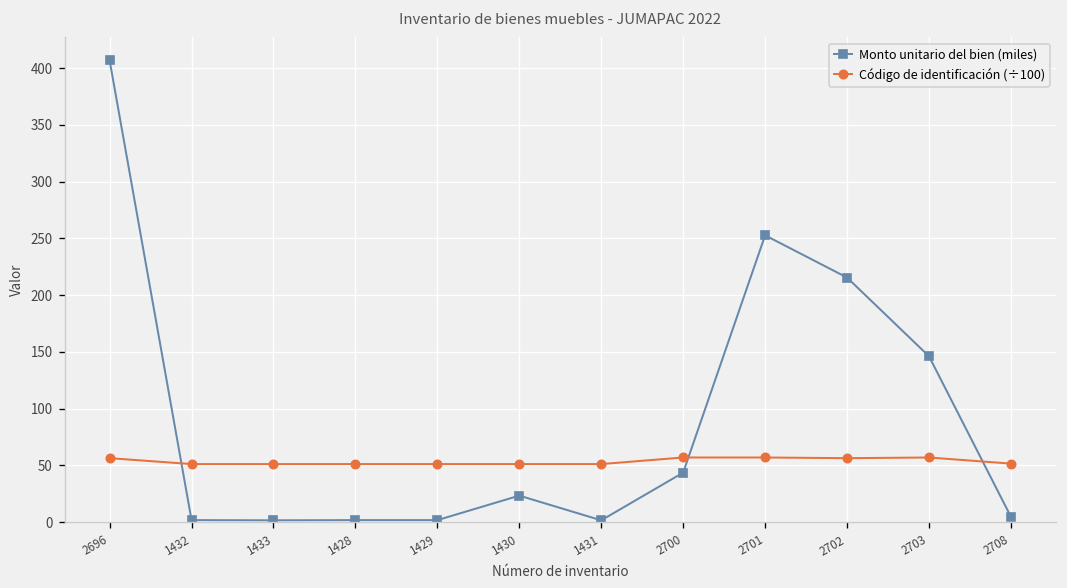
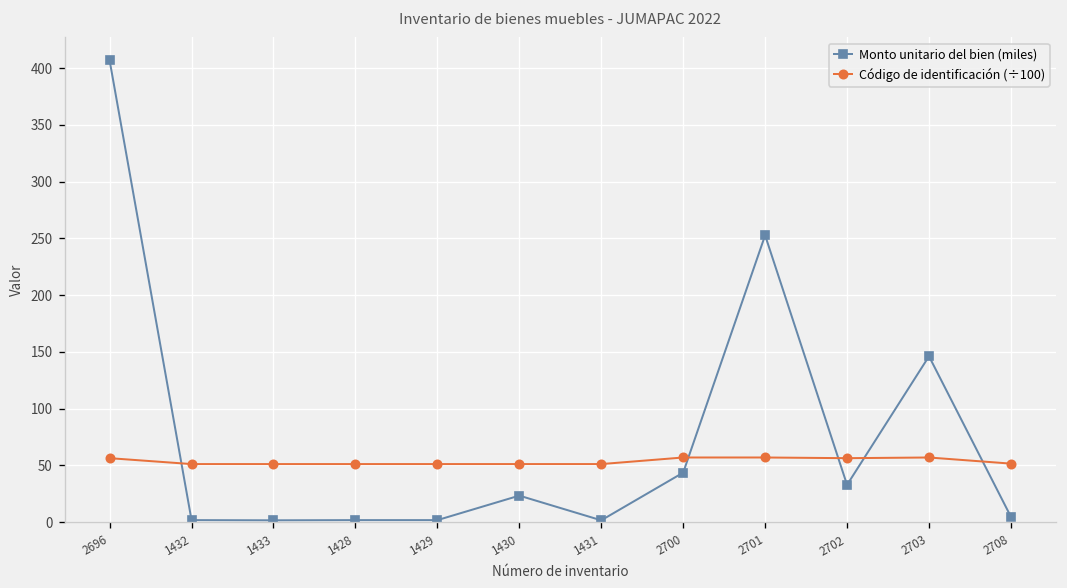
  {
    "Monto unitario del bien (miles)": {
      "2696": 410,
      "1432": 0,
      "1433": 0,
      "1428": 0,
      "1429": 0,
      "1430": 20,
      "1431": 0,
      "2700": 40,
      "2701": 250,
-     "2702": 220,
+     "2702": 30,
      "2703": 150,
      "2708": 0
    },
    "Código de identificación (÷100)": {
      "2696": 60,
      "1432": 50,
      "1433": 50,
      "1428": 50,
      "1429": 50,
      "1430": 50,
      "1431": 50,
      "2700": 60,
      "2701": 60,
      "2702": 60,
      "2703": 60,
      "2708": 50
    }
  }
